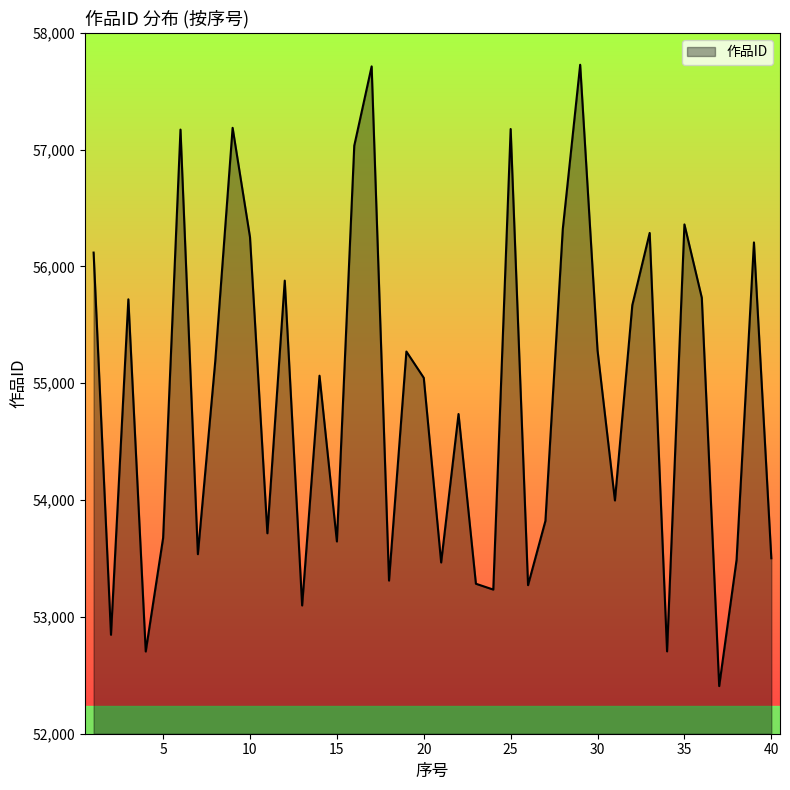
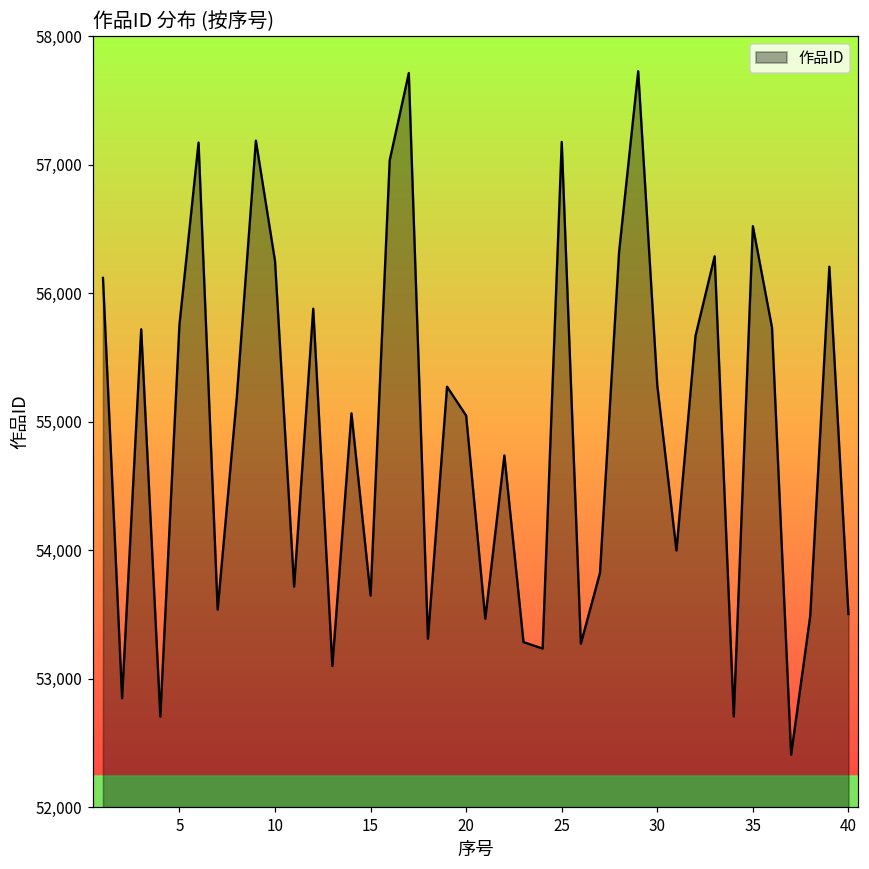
  {
-   "5": "53,680",
+   "5": "55,750",
    "10": "56,250",
    "15": "53,650",
    "20": "55,050",
    "25": "57,180",
    "30": "55,280",
-   "35": "56,360",
+   "35": "56,520",
    "40": "53,500"
  }
